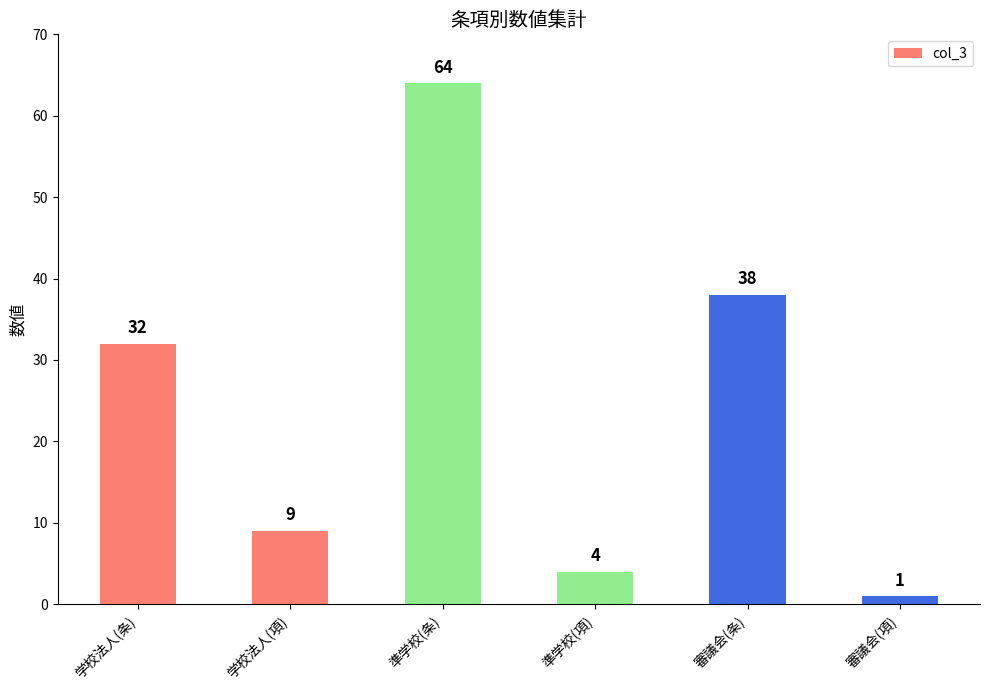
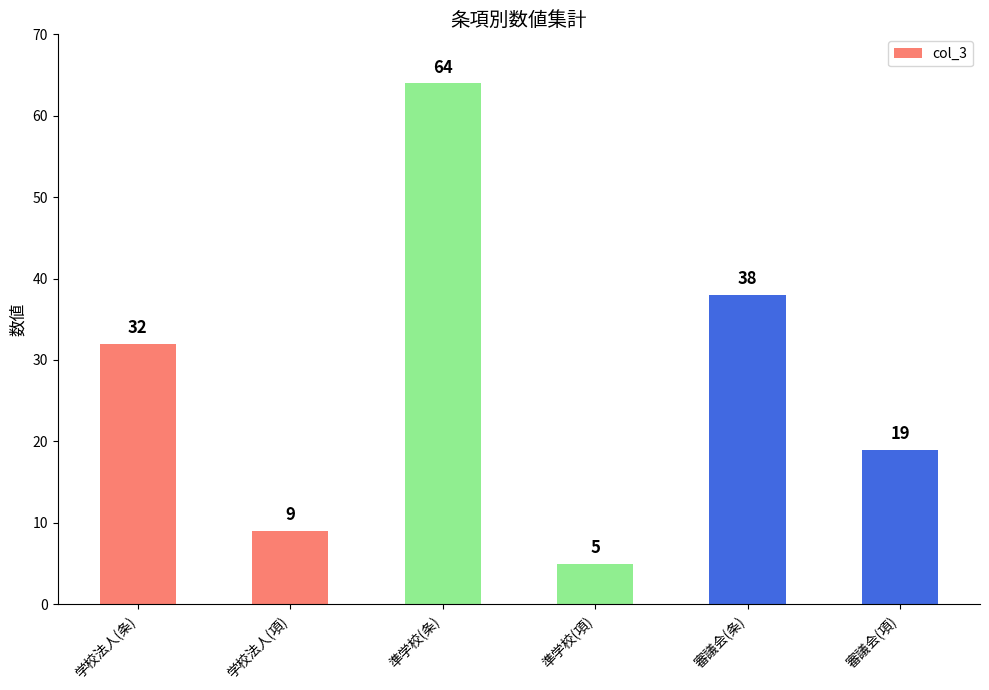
  {
    "学校法人(条)": 32,
    "学校法人(項)": 9,
    "準学校(条)": 64,
-   "準学校(項)": 4,
+   "準学校(項)": 5,
    "審議会(条)": 38,
-   "審議会(項)": 1
+   "審議会(項)": 19
  }
